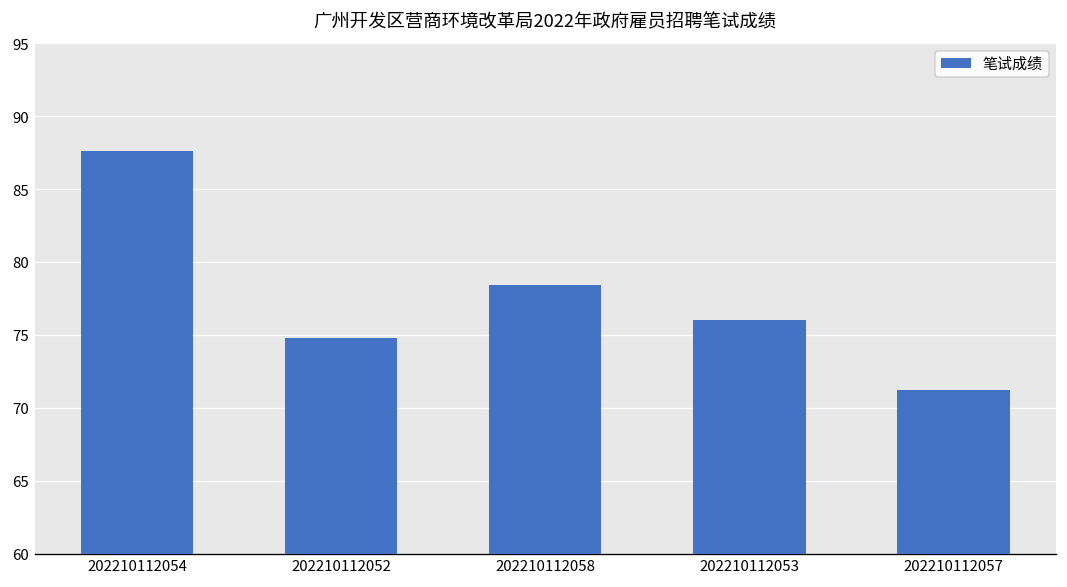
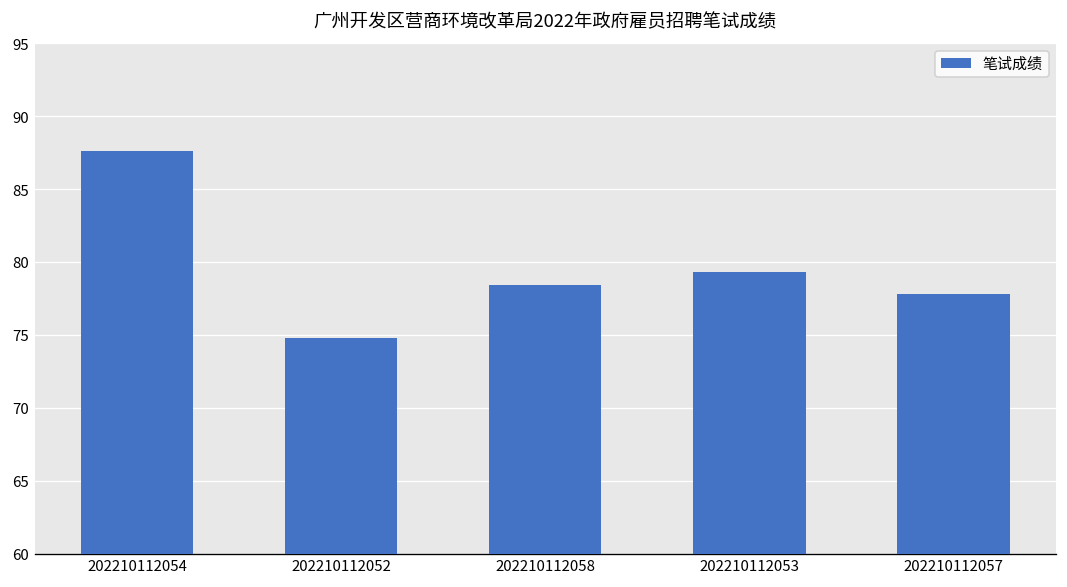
  {
    "202210112054": 87.6,
    "202210112052": 74.8,
    "202210112058": 78.4,
-   "202210112053": 76.0,
-   "202210112057": 71.2
+   "202210112053": 79.3,
+   "202210112057": 77.8
  }
